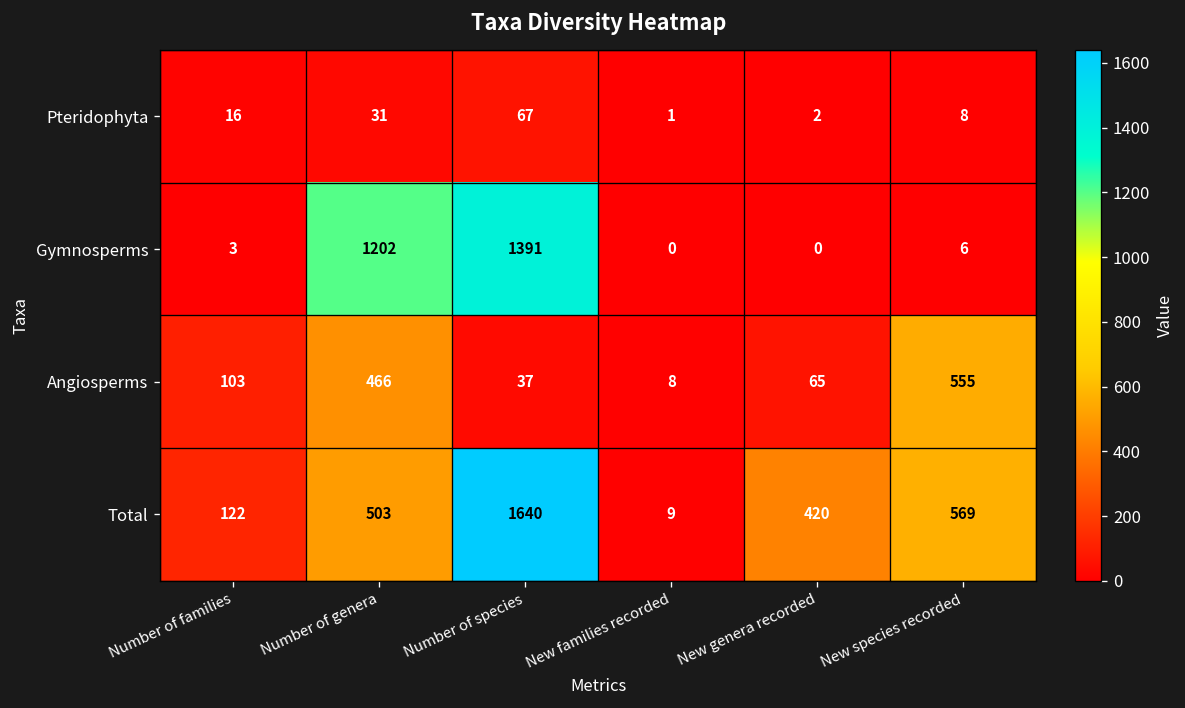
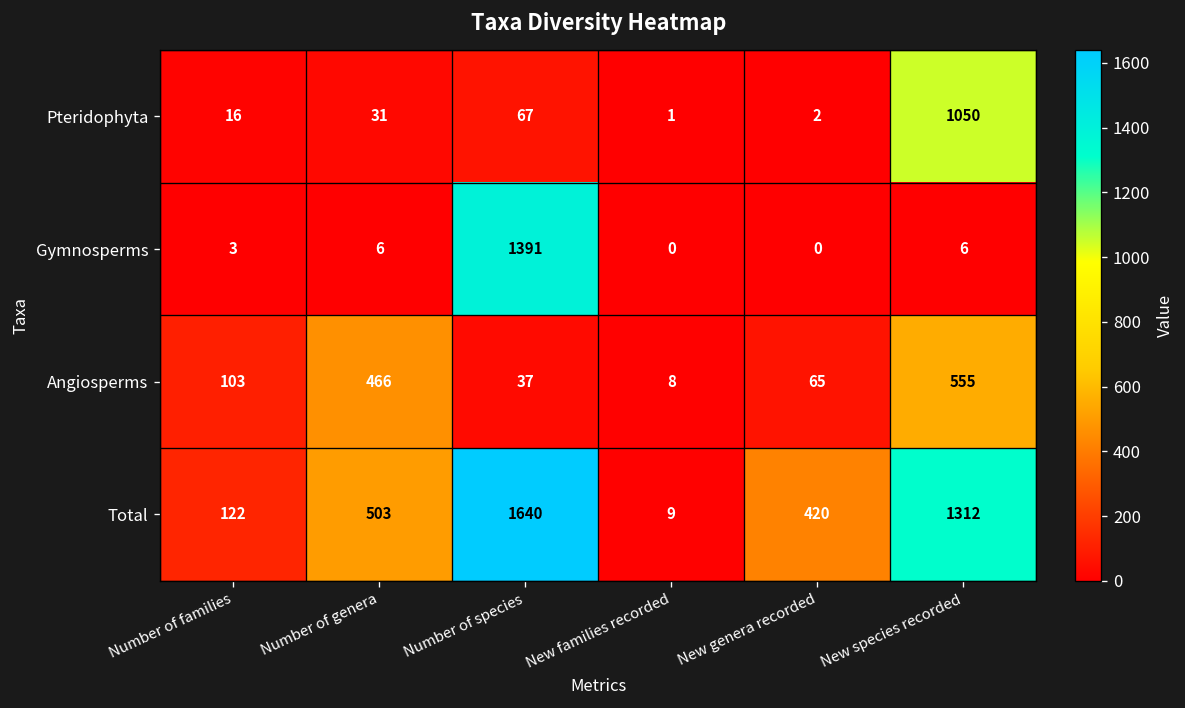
  {
    "Pteridophyta": {
      "Number of families": 16,
      "Number of genera": 31,
      "Number of species": 67,
      "New families recorded": 1,
      "New genera recorded": 2,
-     "New species recorded": 8
+     "New species recorded": 1050
    },
    "Gymnosperms": {
      "Number of families": 3,
-     "Number of genera": 1202,
+     "Number of genera": 6,
      "Number of species": 1391,
      "New families recorded": 0,
      "New genera recorded": 0,
      "New species recorded": 6
    },
    "Angiosperms": {
      "Number of families": 103,
      "Number of genera": 466,
      "Number of species": 37,
      "New families recorded": 8,
      "New genera recorded": 65,
      "New species recorded": 555
    },
    "Total": {
      "Number of families": 122,
      "Number of genera": 503,
      "Number of species": 1640,
      "New families recorded": 9,
      "New genera recorded": 420,
-     "New species recorded": 569
+     "New species recorded": 1312
    }
  }
